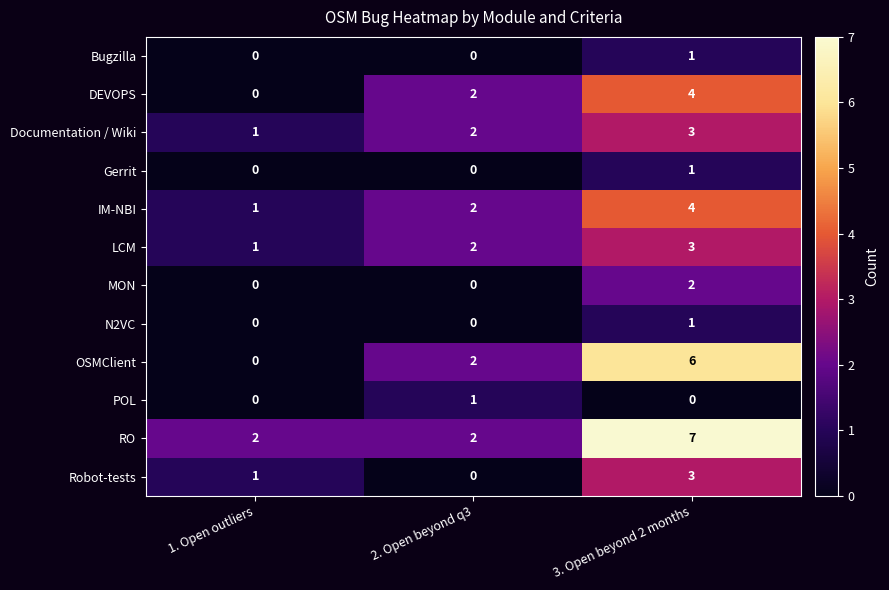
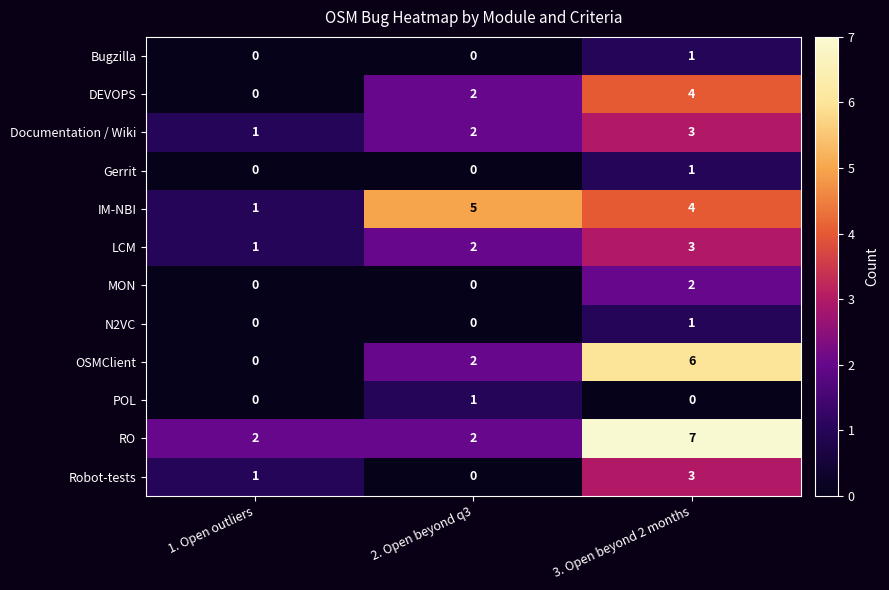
  {
    "Bugzilla": {
      "1. Open outliers": 0,
      "2. Open beyond q3": 0,
      "3. Open beyond 2 months": 1
    },
    "DEVOPS": {
      "1. Open outliers": 0,
      "2. Open beyond q3": 2,
      "3. Open beyond 2 months": 4
    },
    "Documentation / Wiki": {
      "1. Open outliers": 1,
      "2. Open beyond q3": 2,
      "3. Open beyond 2 months": 3
    },
    "Gerrit": {
      "1. Open outliers": 0,
      "2. Open beyond q3": 0,
      "3. Open beyond 2 months": 1
    },
    "IM-NBI": {
      "1. Open outliers": 1,
-     "2. Open beyond q3": 2,
+     "2. Open beyond q3": 5,
      "3. Open beyond 2 months": 4
    },
    "LCM": {
      "1. Open outliers": 1,
      "2. Open beyond q3": 2,
      "3. Open beyond 2 months": 3
    },
    "MON": {
      "1. Open outliers": 0,
      "2. Open beyond q3": 0,
      "3. Open beyond 2 months": 2
    },
    "N2VC": {
      "1. Open outliers": 0,
      "2. Open beyond q3": 0,
      "3. Open beyond 2 months": 1
    },
    "OSMClient": {
      "1. Open outliers": 0,
      "2. Open beyond q3": 2,
      "3. Open beyond 2 months": 6
    },
    "POL": {
      "1. Open outliers": 0,
      "2. Open beyond q3": 1,
      "3. Open beyond 2 months": 0
    },
    "RO": {
      "1. Open outliers": 2,
      "2. Open beyond q3": 2,
      "3. Open beyond 2 months": 7
    },
    "Robot-tests": {
      "1. Open outliers": 1,
      "2. Open beyond q3": 0,
      "3. Open beyond 2 months": 3
    }
  }
